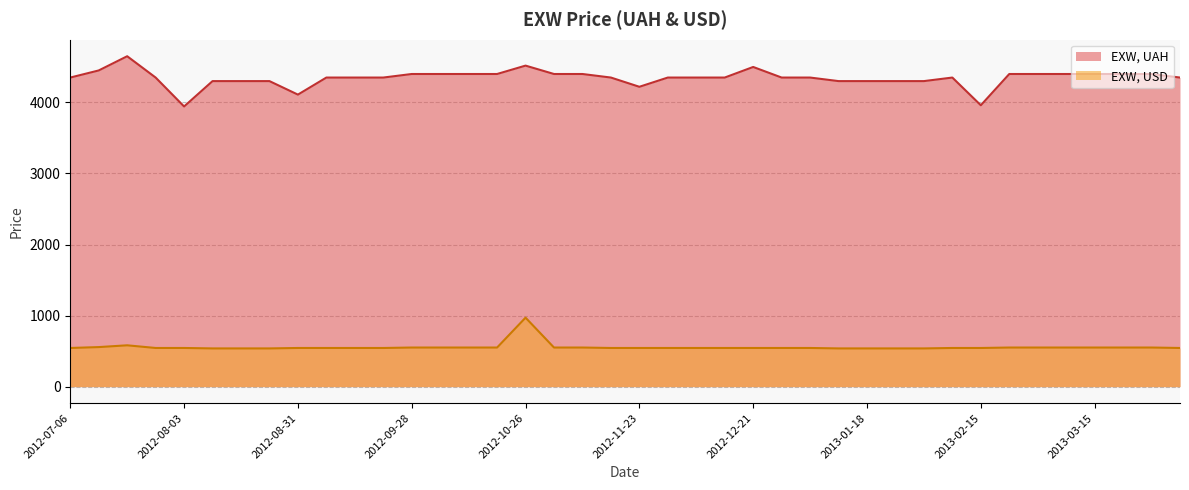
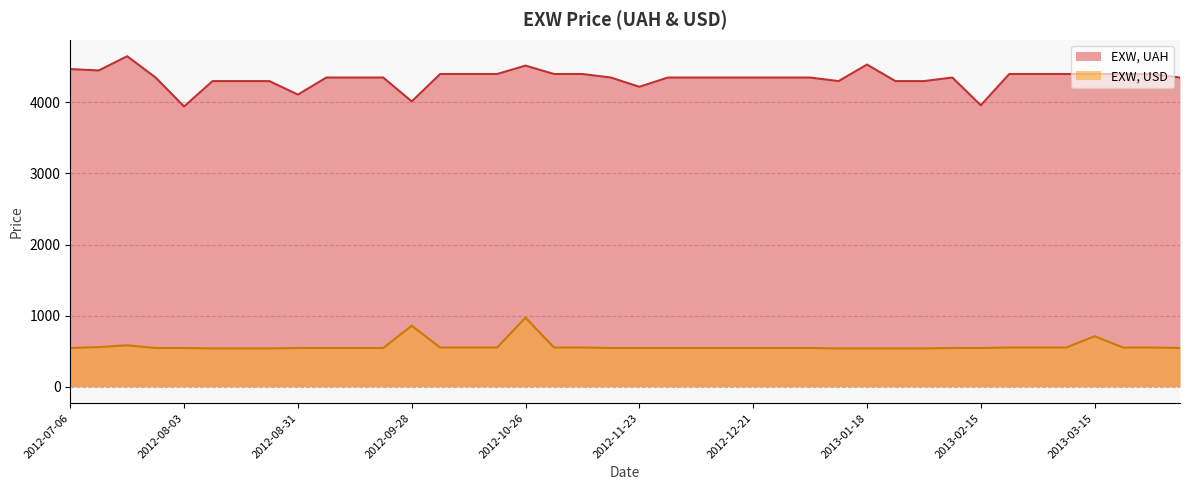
  {
    "EXW, UAH": {
-     "2012-07-06": 4400,
+     "2012-07-06": 4500,
      "2012-08-03": 3900,
      "2012-08-31": 4100,
-     "2012-09-28": 4400,
+     "2012-09-28": 4000,
      "2012-10-26": 4500,
      "2012-11-23": 4200,
-     "2012-12-21": 4500,
-     "2013-01-18": 4300,
+     "2012-12-21": 4400,
+     "2013-01-18": 4500,
      "2013-02-15": 4000
    },
    "EXW, USD": {
      "2012-07-06": 500,
      "2012-08-03": 500,
      "2012-08-31": 500,
-     "2012-09-28": 600,
+     "2012-09-28": 900,
      "2012-10-26": 1000,
      "2012-11-23": 500,
      "2012-12-21": 500,
      "2013-01-18": 500,
      "2013-02-15": 500,
-     "2013-03-15": 600
+     "2013-03-15": 700
    }
  }
